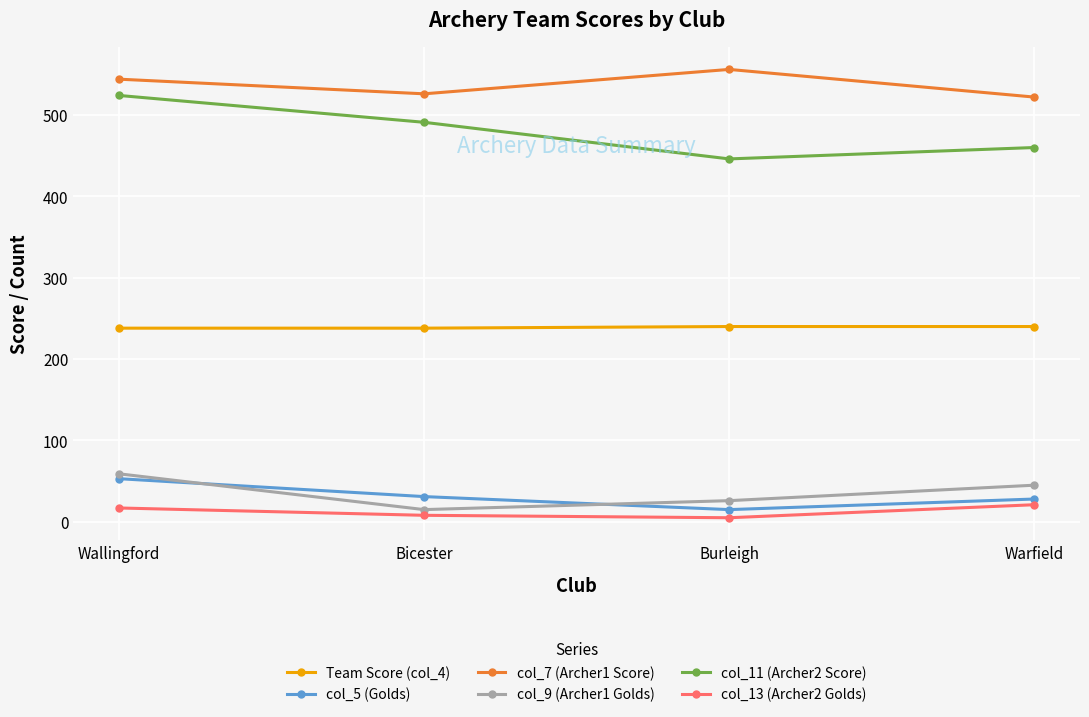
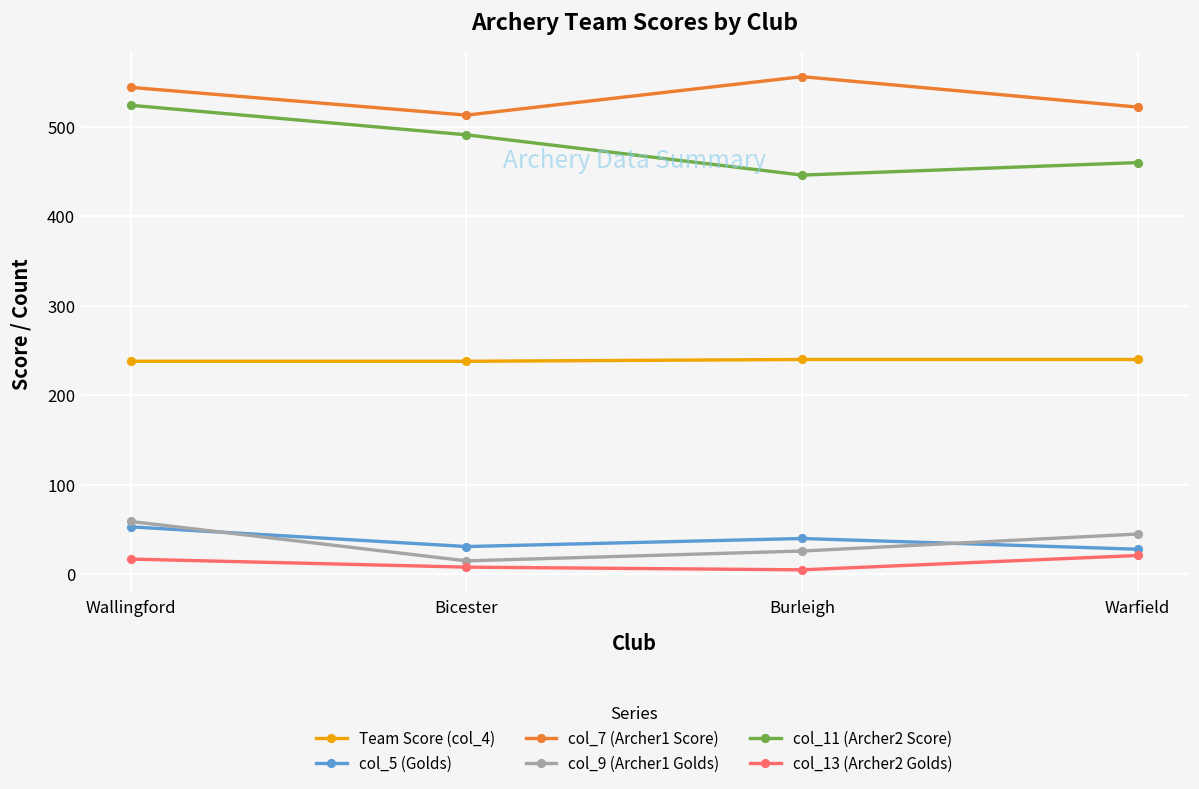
  {
    "Team Score (col_4)": {
      "Wallingford": 240,
      "Bicester": 240,
      "Burleigh": 240,
      "Warfield": 240
    },
    "col_5 (Golds)": {
      "Wallingford": 50,
      "Bicester": 30,
-     "Burleigh": 20,
+     "Burleigh": 40,
      "Warfield": 30
    },
    "col_7 (Archer1 Score)": {
      "Wallingford": 540,
-     "Bicester": 530,
+     "Bicester": 510,
      "Burleigh": 560,
      "Warfield": 520
    },
    "col_9 (Archer1 Golds)": {
      "Wallingford": 60,
      "Bicester": 20,
      "Burleigh": 30,
      "Warfield": 50
    },
    "col_11 (Archer2 Score)": {
      "Wallingford": 520,
      "Bicester": 490,
      "Burleigh": 450,
      "Warfield": 460
    },
    "col_13 (Archer2 Golds)": {
      "Wallingford": 20,
      "Bicester": 10,
      "Burleigh": 10,
      "Warfield": 20
    }
  }
